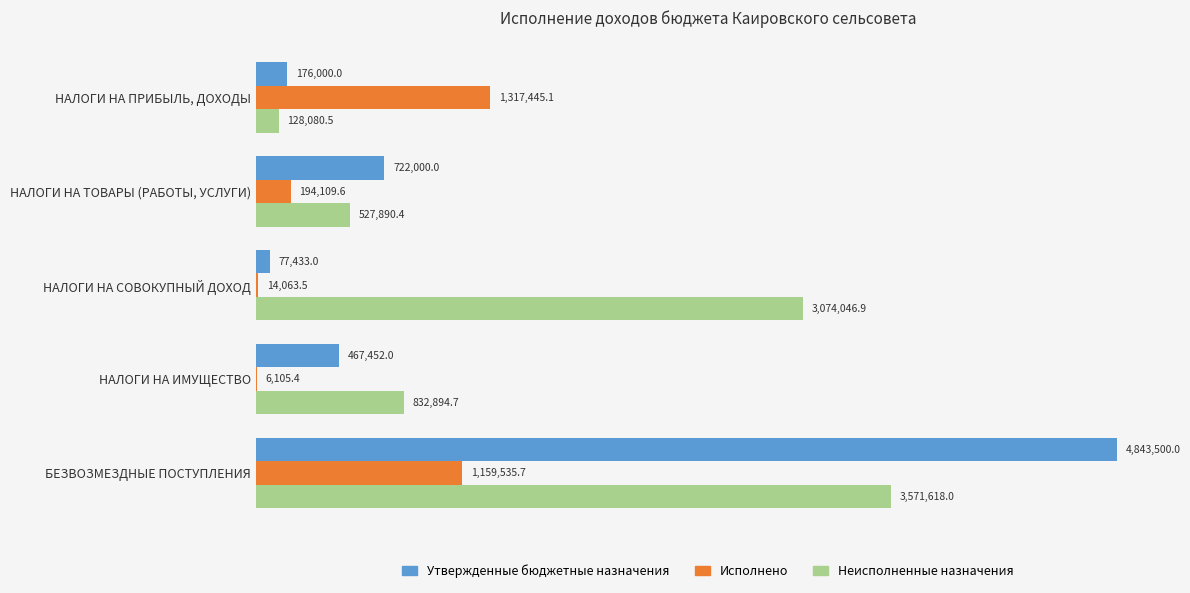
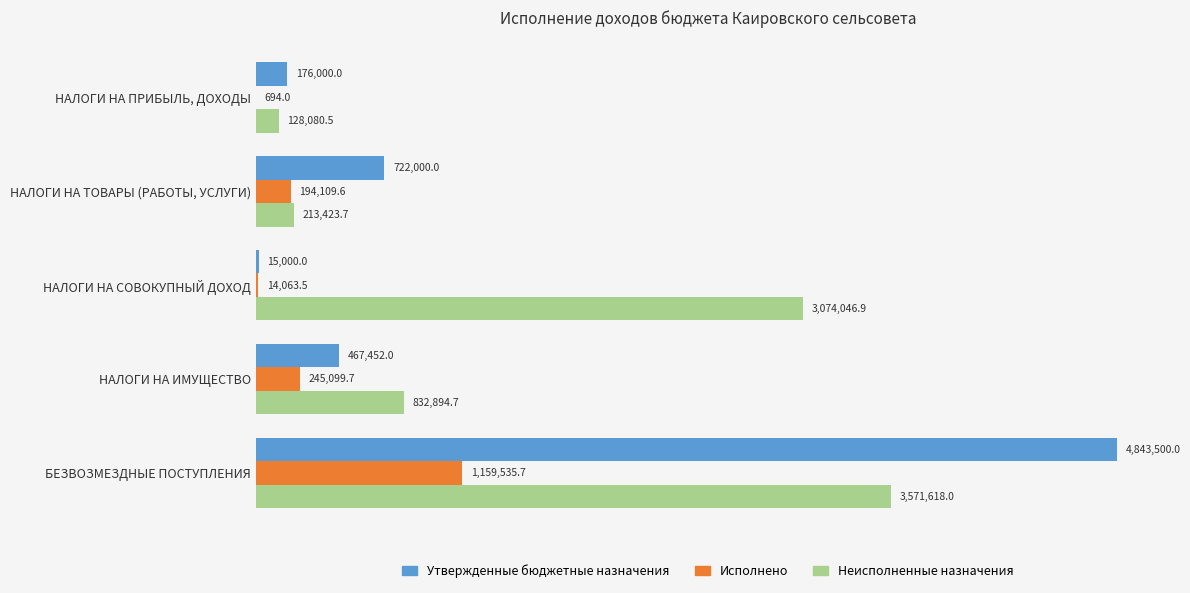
  {
    "Утвержденные бюджетные назначения": {
      "НАЛОГИ НА ПРИБЫЛЬ, ДОХОДЫ": "176,000.0",
      "НАЛОГИ НА ТОВАРЫ (РАБОТЫ, УСЛУГИ)": "722,000.0",
-     "НАЛОГИ НА СОВОКУПНЫЙ ДОХОД": "77,433.0",
+     "НАЛОГИ НА СОВОКУПНЫЙ ДОХОД": "15,000.0",
      "НАЛОГИ НА ИМУЩЕСТВО": "467,452.0",
      "БЕЗВОЗМЕЗДНЫЕ ПОСТУПЛЕНИЯ": "4,843,500.0"
    },
    "Исполнено": {
-     "НАЛОГИ НА ПРИБЫЛЬ, ДОХОДЫ": "1,317,445.1",
+     "НАЛОГИ НА ПРИБЫЛЬ, ДОХОДЫ": "694.0",
      "НАЛОГИ НА ТОВАРЫ (РАБОТЫ, УСЛУГИ)": "194,109.6",
      "НАЛОГИ НА СОВОКУПНЫЙ ДОХОД": "14,063.5",
-     "НАЛОГИ НА ИМУЩЕСТВО": "6,105.4",
+     "НАЛОГИ НА ИМУЩЕСТВО": "245,099.7",
      "БЕЗВОЗМЕЗДНЫЕ ПОСТУПЛЕНИЯ": "1,159,535.7"
    },
    "Неисполненные назначения": {
      "НАЛОГИ НА ПРИБЫЛЬ, ДОХОДЫ": "128,080.5",
-     "НАЛОГИ НА ТОВАРЫ (РАБОТЫ, УСЛУГИ)": "527,890.4",
+     "НАЛОГИ НА ТОВАРЫ (РАБОТЫ, УСЛУГИ)": "213,423.7",
      "НАЛОГИ НА СОВОКУПНЫЙ ДОХОД": "3,074,046.9",
      "НАЛОГИ НА ИМУЩЕСТВО": "832,894.7",
      "БЕЗВОЗМЕЗДНЫЕ ПОСТУПЛЕНИЯ": "3,571,618.0"
    }
  }
